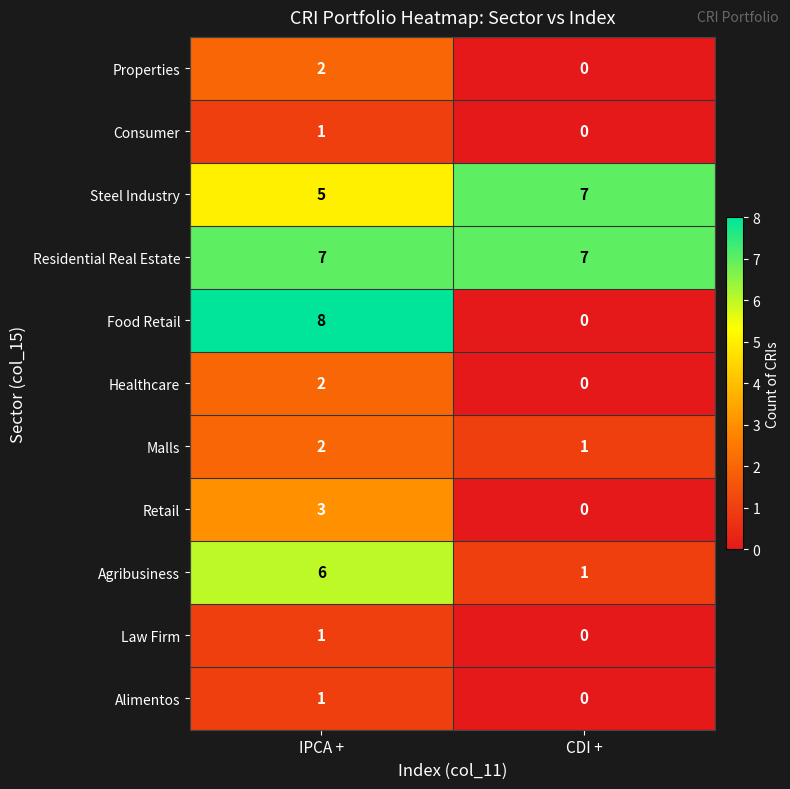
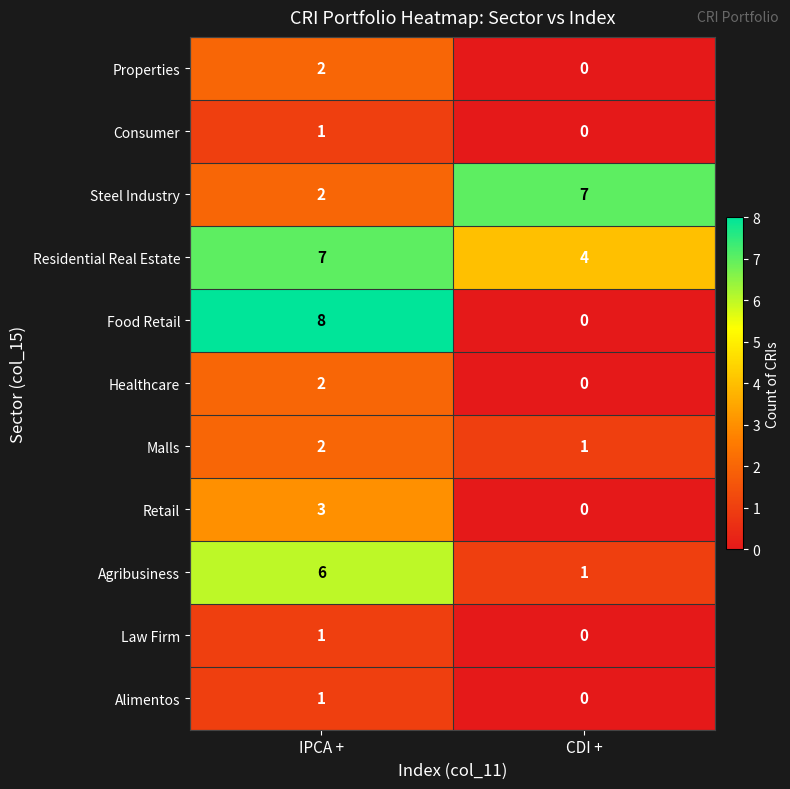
  {
    "Properties": {
      "IPCA +": 2,
      "CDI +": 0
    },
    "Consumer": {
      "IPCA +": 1,
      "CDI +": 0
    },
    "Steel Industry": {
-     "IPCA +": 5,
+     "IPCA +": 2,
      "CDI +": 7
    },
    "Residential Real Estate": {
      "IPCA +": 7,
-     "CDI +": 7
+     "CDI +": 4
    },
    "Food Retail": {
      "IPCA +": 8,
      "CDI +": 0
    },
    "Healthcare": {
      "IPCA +": 2,
      "CDI +": 0
    },
    "Malls": {
      "IPCA +": 2,
      "CDI +": 1
    },
    "Retail": {
      "IPCA +": 3,
      "CDI +": 0
    },
    "Agribusiness": {
      "IPCA +": 6,
      "CDI +": 1
    },
    "Law Firm": {
      "IPCA +": 1,
      "CDI +": 0
    },
    "Alimentos": {
      "IPCA +": 1,
      "CDI +": 0
    }
  }
